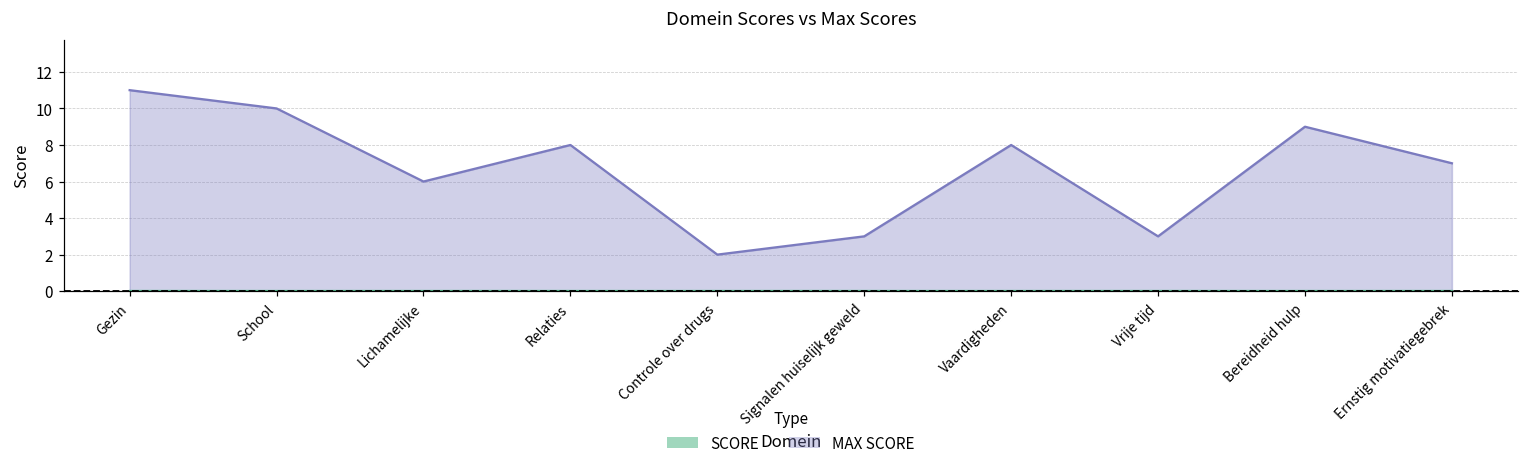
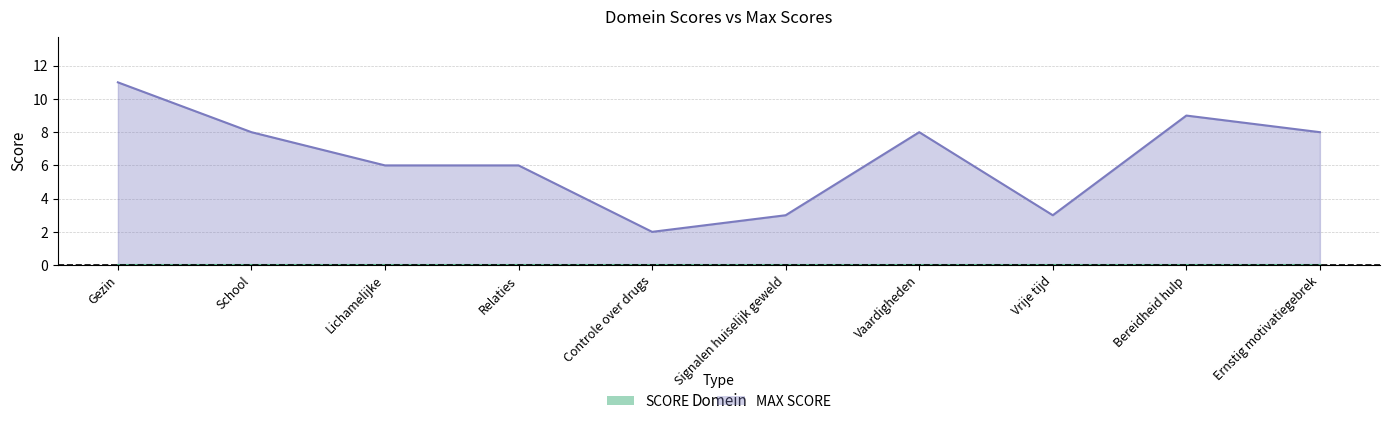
  {
    "MAX SCORE": {
      "Gezin": 11,
-     "School": 10,
+     "School": 8,
      "Lichamelijke": 6,
-     "Relaties": 8,
+     "Relaties": 6,
      "Controle over drugs": 2,
      "Signalen huiselijk geweld": 3,
      "Vaardigheden": 8,
      "Vrije tijd": 3,
      "Bereidheid hulp": 9,
-     "Ernstig motivatiegebrek": 7
+     "Ernstig motivatiegebrek": 8
    },
    "SCORE": {
      "Gezin": 0,
      "School": 0,
      "Lichamelijke": 0,
      "Relaties": 0,
      "Controle over drugs": 0,
      "Signalen huiselijk geweld": 0,
      "Vaardigheden": 0,
      "Vrije tijd": 0,
      "Bereidheid hulp": 0,
      "Ernstig motivatiegebrek": 0
    }
  }
